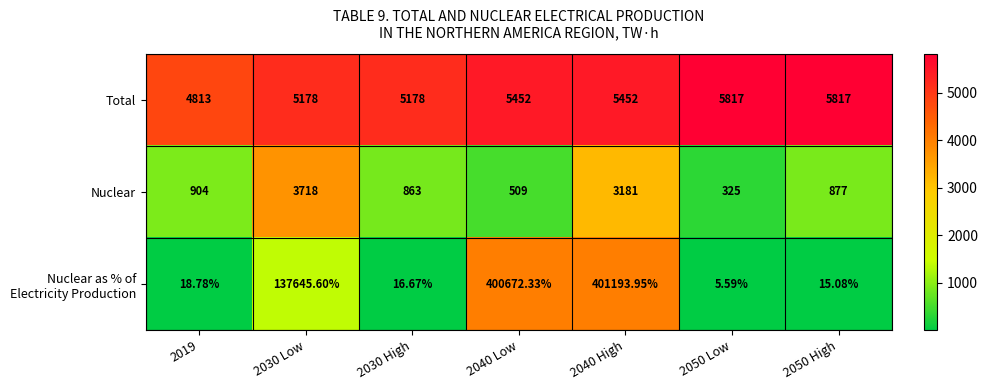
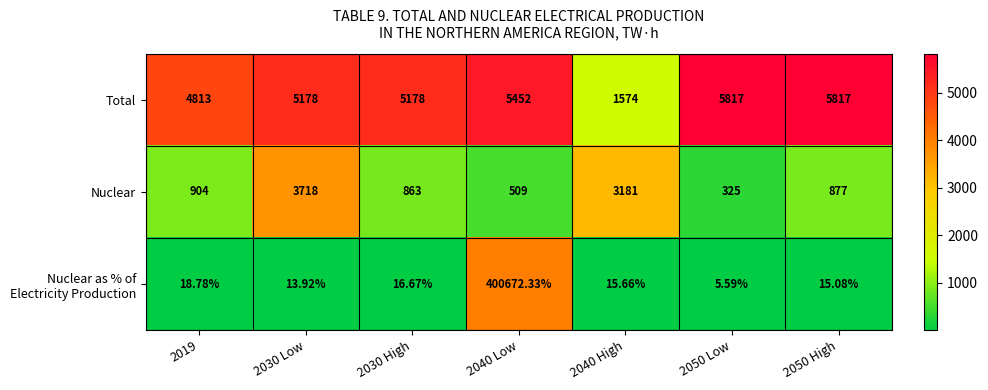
  {
    "Total": {
      "2019": "4813",
      "2030 Low": "5178",
      "2030 High": "5178",
      "2040 Low": "5452",
-     "2040 High": "5452",
+     "2040 High": "1574",
      "2050 Low": "5817",
      "2050 High": "5817"
    },
    "Nuclear": {
      "2019": "904",
      "2030 Low": "3718",
      "2030 High": "863",
      "2040 Low": "509",
      "2040 High": "3181",
      "2050 Low": "325",
      "2050 High": "877"
    },
    "Nuclear as % of Electricity Production": {
      "2019": "18.78%",
-     "2030 Low": "137645.60%",
+     "2030 Low": "13.92%",
      "2030 High": "16.67%",
      "2040 Low": "400672.33%",
-     "2040 High": "401193.95%",
+     "2040 High": "15.66%",
      "2050 Low": "5.59%",
      "2050 High": "15.08%"
    }
  }
